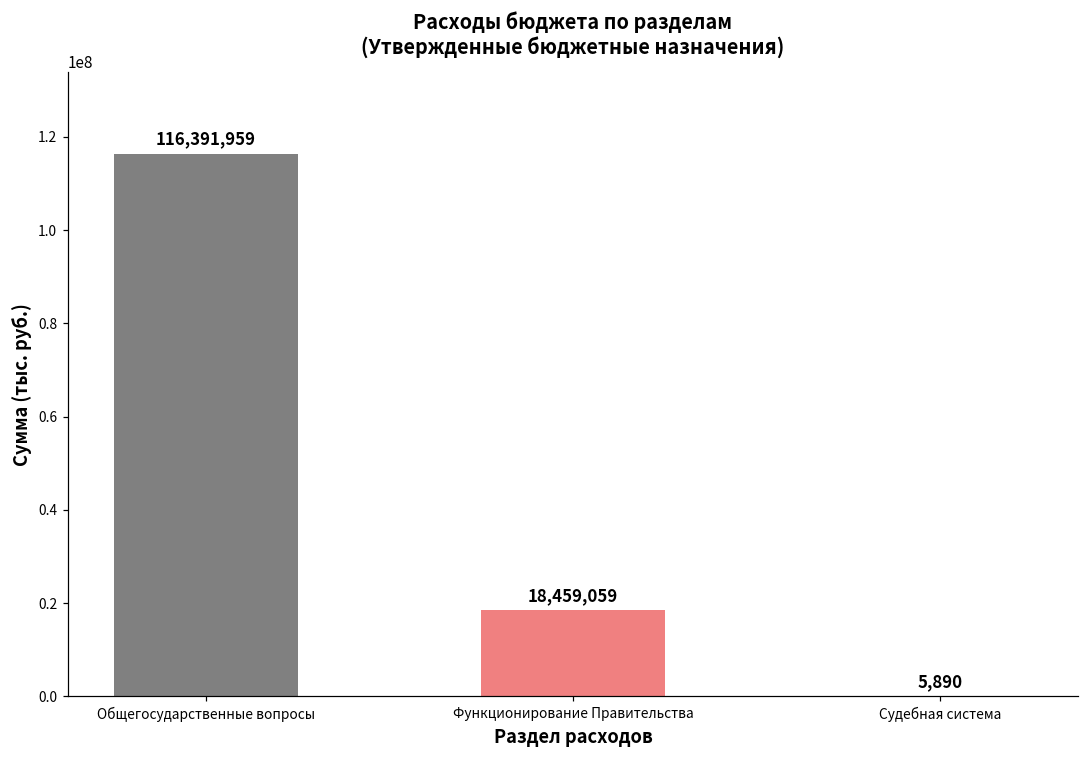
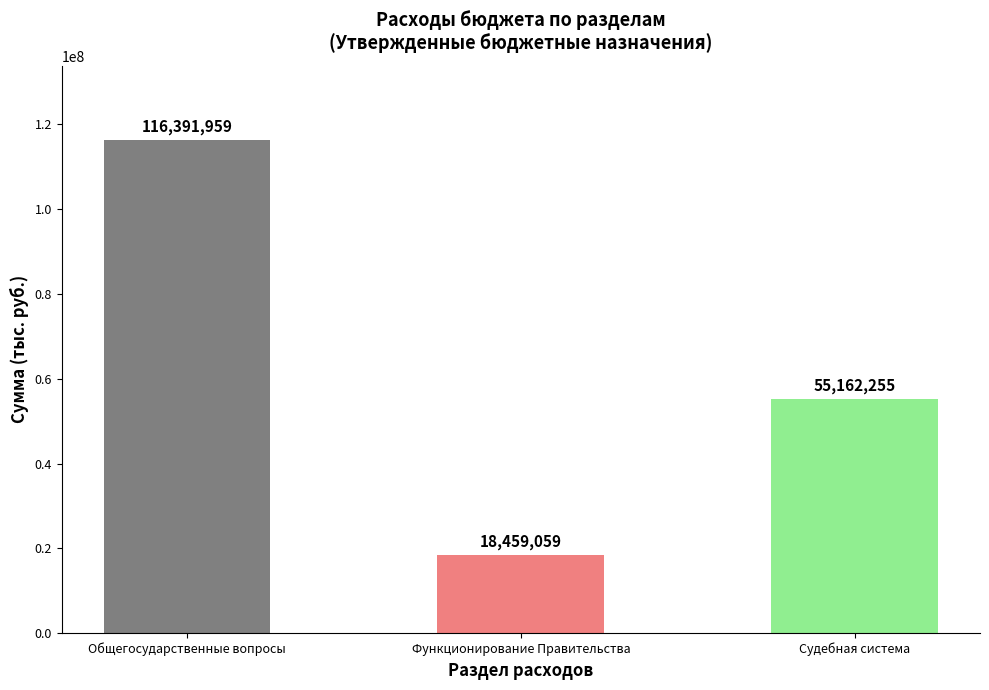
  {
    "Общегосударственные вопросы": "116,391,959",
    "Функционирование Правительства": "18,459,059",
-   "Судебная система": "5,890"
+   "Судебная система": "55,162,255"
  }
